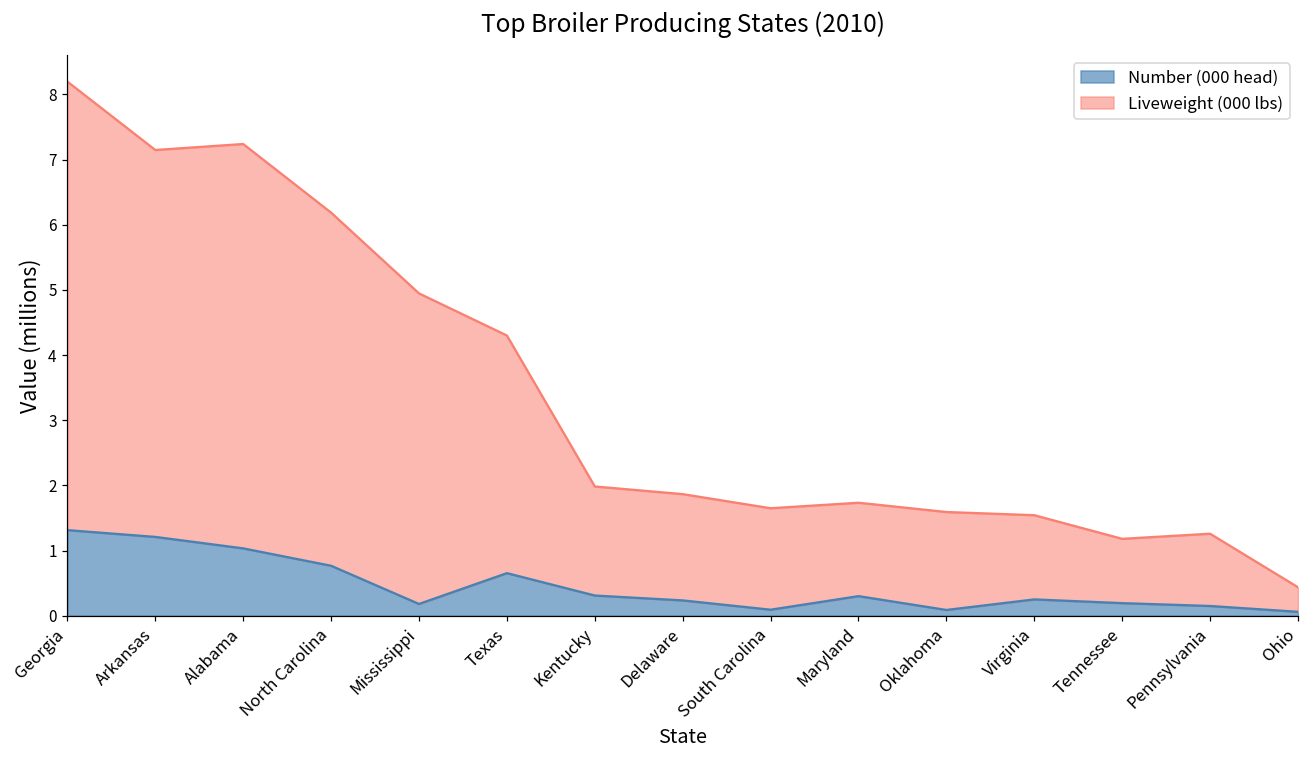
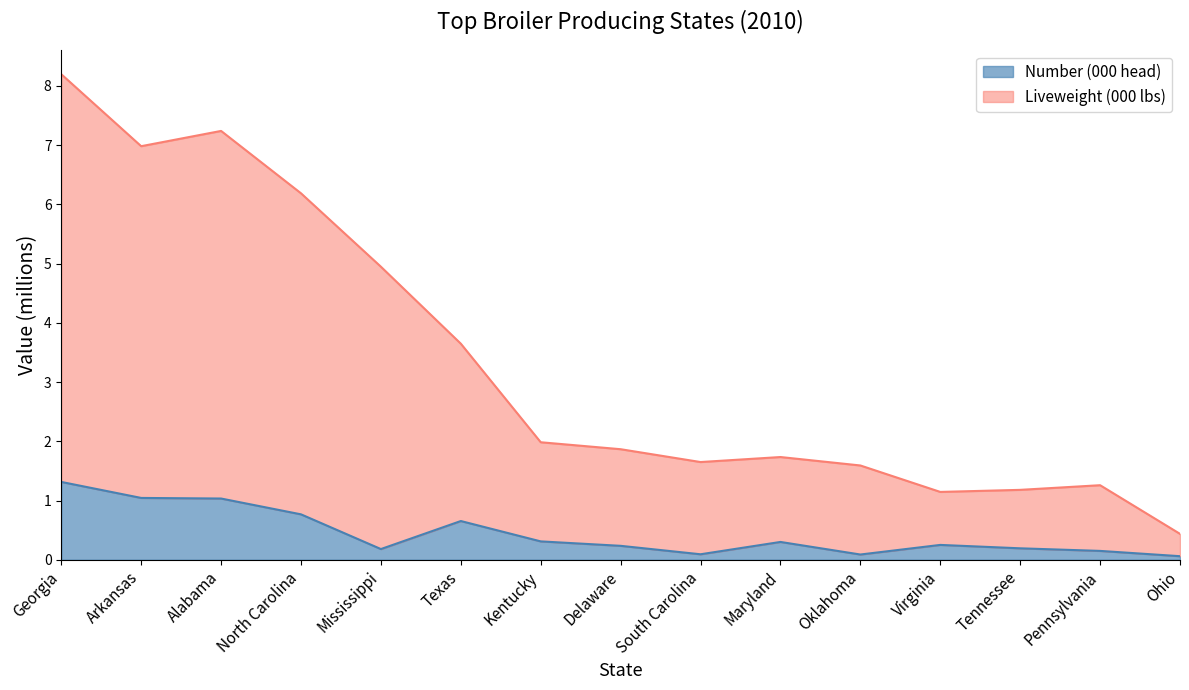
  {
    "Number (000 head)": {
      "Georgia": 1.3,
-     "Arkansas": 1.2,
+     "Arkansas": 1.0,
      "Alabama": 1.0,
      "North Carolina": 0.8,
      "Mississippi": 0.2,
      "Texas": 0.7,
      "Kentucky": 0.3,
      "Delaware": 0.2,
      "South Carolina": 0.1,
      "Maryland": 0.3,
      "Oklahoma": 0.1,
      "Virginia": 0.3,
      "Tennessee": 0.2,
      "Pennsylvania": 0.1,
      "Ohio": 0.1
    },
    "Liveweight (000 lbs)": {
      "Georgia": 6.9,
      "Arkansas": 5.9,
      "Alabama": 6.2,
      "North Carolina": 5.4,
      "Mississippi": 4.8,
-     "Texas": 3.6,
+     "Texas": 3.0,
      "Kentucky": 1.7,
      "Delaware": 1.6,
      "South Carolina": 1.6,
      "Maryland": 1.4,
      "Oklahoma": 1.5,
-     "Virginia": 1.3,
+     "Virginia": 0.9,
      "Tennessee": 1.0,
      "Pennsylvania": 1.1,
      "Ohio": 0.4
    }
  }
